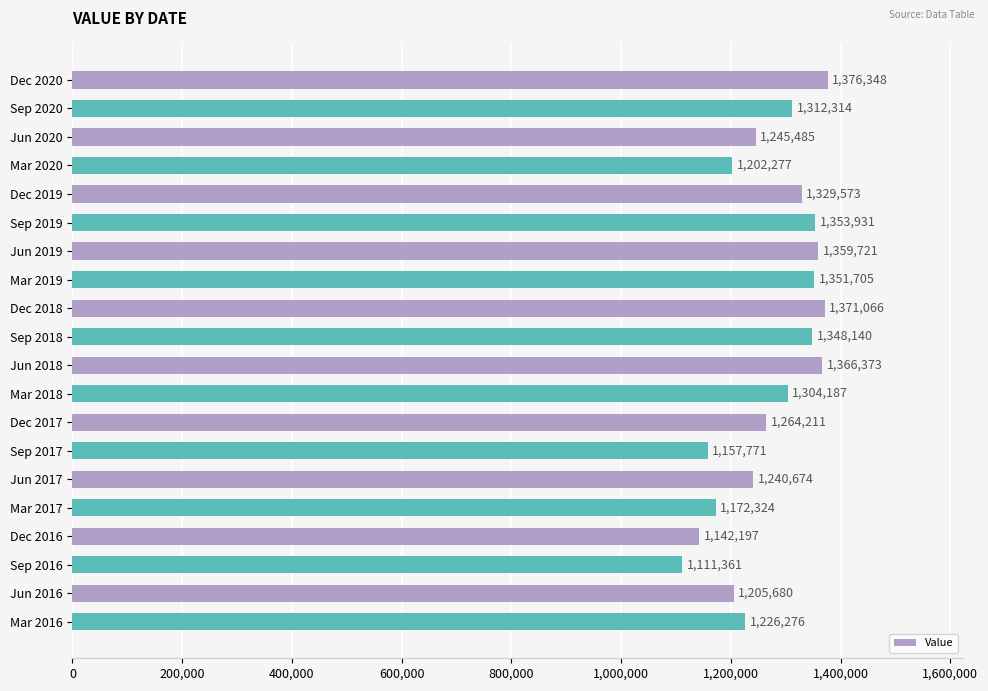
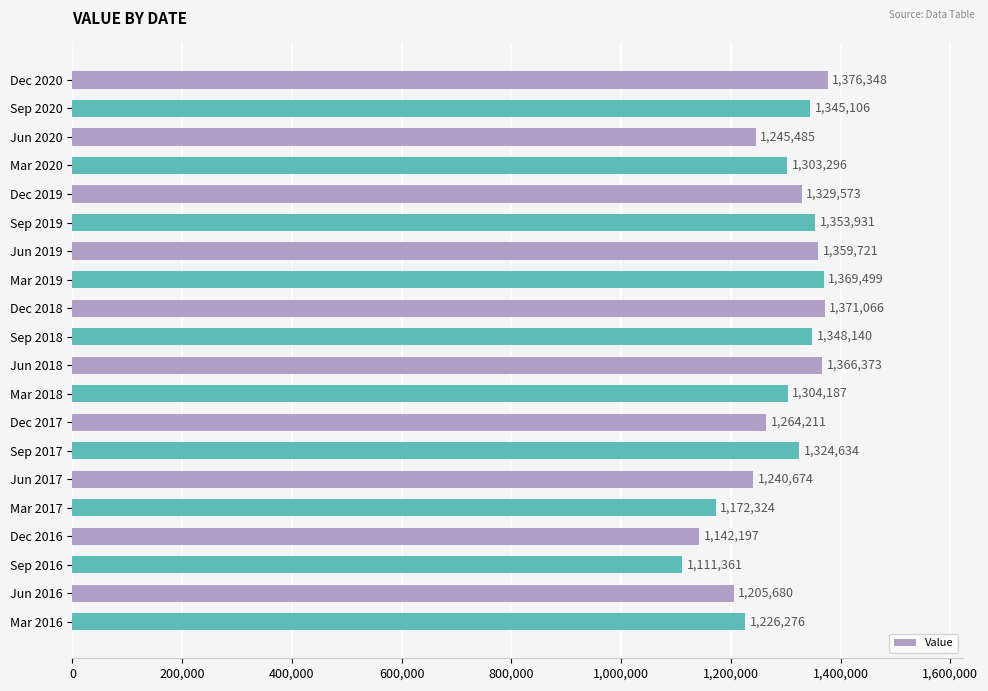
  {
    "Dec 2020": "1,376,348",
-   "Sep 2020": "1,312,314",
+   "Sep 2020": "1,345,106",
    "Jun 2020": "1,245,485",
-   "Mar 2020": "1,202,277",
+   "Mar 2020": "1,303,296",
    "Dec 2019": "1,329,573",
    "Sep 2019": "1,353,931",
    "Jun 2019": "1,359,721",
-   "Mar 2019": "1,351,705",
+   "Mar 2019": "1,369,499",
    "Dec 2018": "1,371,066",
    "Sep 2018": "1,348,140",
    "Jun 2018": "1,366,373",
    "Mar 2018": "1,304,187",
    "Dec 2017": "1,264,211",
-   "Sep 2017": "1,157,771",
+   "Sep 2017": "1,324,634",
    "Jun 2017": "1,240,674",
    "Mar 2017": "1,172,324",
    "Dec 2016": "1,142,197",
    "Sep 2016": "1,111,361",
    "Jun 2016": "1,205,680",
    "Mar 2016": "1,226,276"
  }
